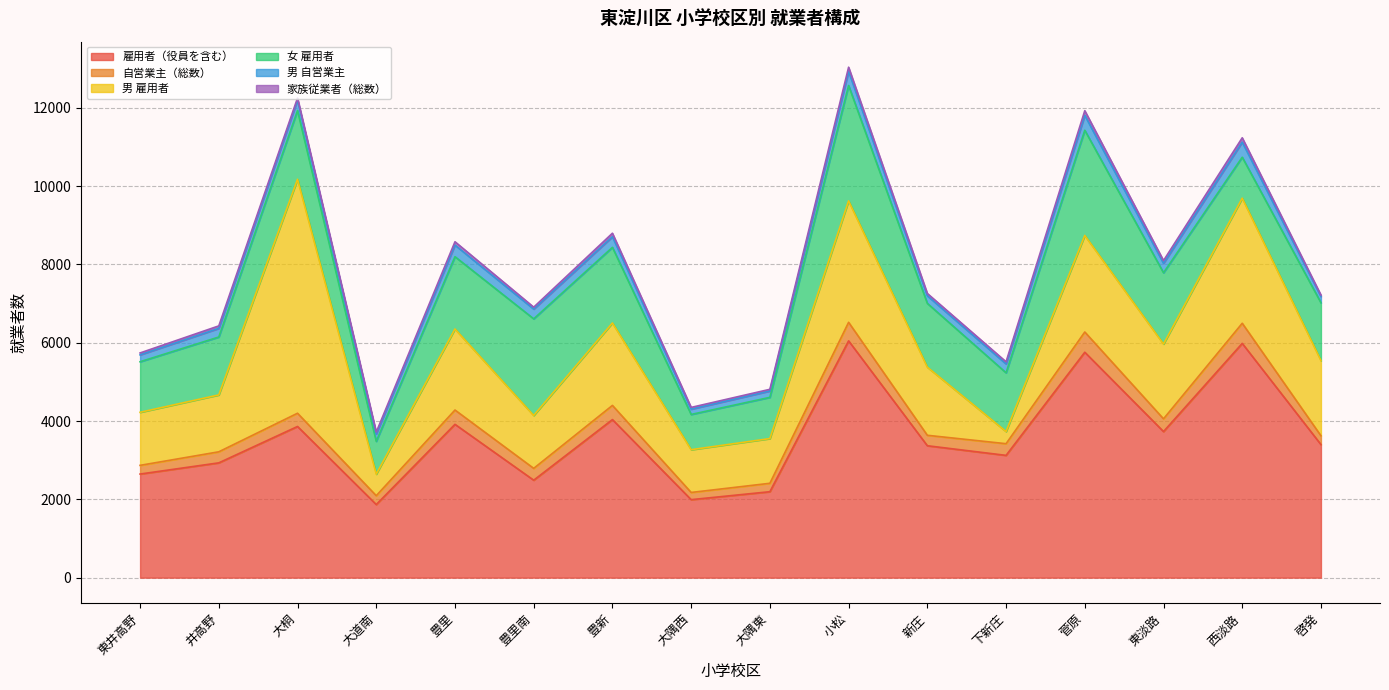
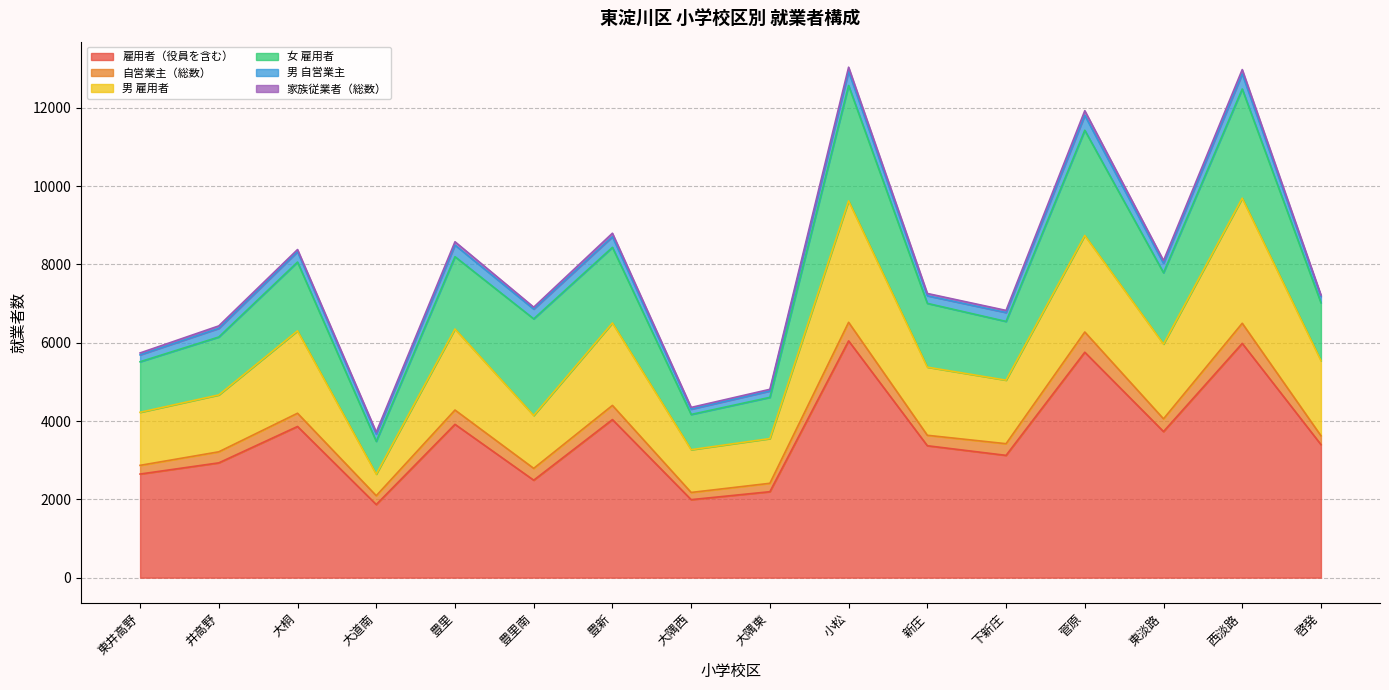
  {
    "男 雇用者": {
      "東井高野": 1400,
      "井高野": 1500,
-     "大桐": 6000,
+     "大桐": 2100,
      "大道南": 600,
      "豊里": 2100,
      "豊里南": 1400,
      "豊新": 2100,
      "大隅西": 1100,
      "大隅東": 1100,
      "小松": 3100,
      "新庄": 1700,
-     "下新庄": 300,
+     "下新庄": 1600,
      "菅原": 2500,
      "東淡路": 1900,
      "西淡路": 3200,
      "啓発": 1900
    },
    "女 雇用者": {
      "東井高野": 1300,
      "井高野": 1500,
      "大桐": 1800,
      "大道南": 800,
      "豊里": 1800,
      "豊里南": 2500,
      "豊新": 1900,
      "大隅西": 900,
      "大隅東": 1100,
      "小松": 2900,
      "新庄": 1600,
      "下新庄": 1500,
      "菅原": 2700,
      "東淡路": 1800,
-     "西淡路": 1000,
+     "西淡路": 2800,
      "啓発": 1500
    },
    "男 自営業主": {
      "豊里": 300,
      "豊新": 300,
      "小松": 400,
      "菅原": 400,
      "東淡路": 200,
      "西淡路": 400
    },
    "家族従業者（総数）": {
      "豊里": 100,
      "豊新": 100,
      "小松": 100,
      "菅原": 100,
      "東淡路": 100,
      "西淡路": 100
    }
  }
